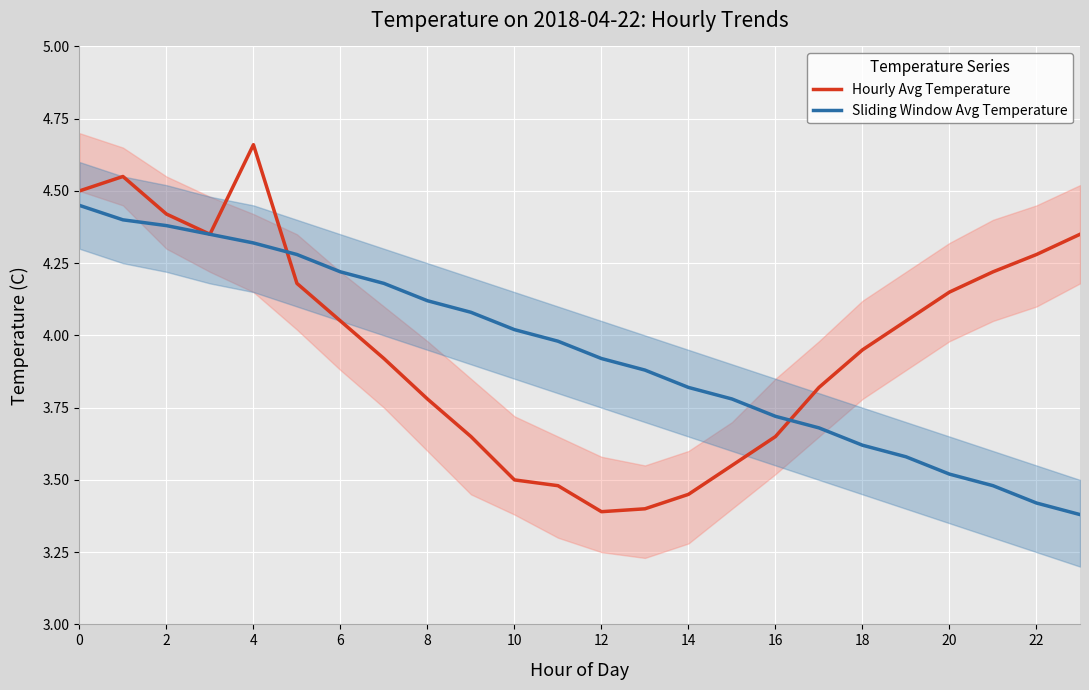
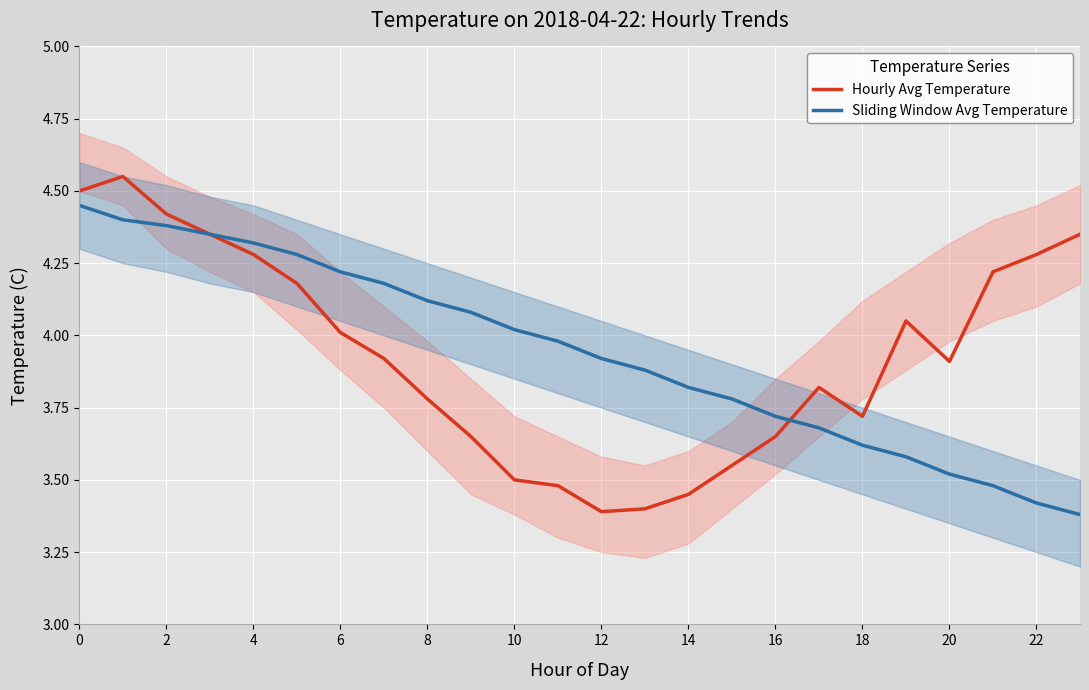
  {
    "Hourly Avg Temperature": {
      "0": 4.50,
      "2": 4.42,
-     "4": 4.66,
-     "6": 4.05,
+     "4": 4.28,
+     "6": 4.01,
      "8": 3.78,
      "10": 3.50,
      "12": 3.39,
      "14": 3.45,
      "16": 3.65,
-     "18": 3.95,
-     "20": 4.15,
+     "18": 3.72,
+     "20": 3.91,
      "22": 4.28
    }
  }
